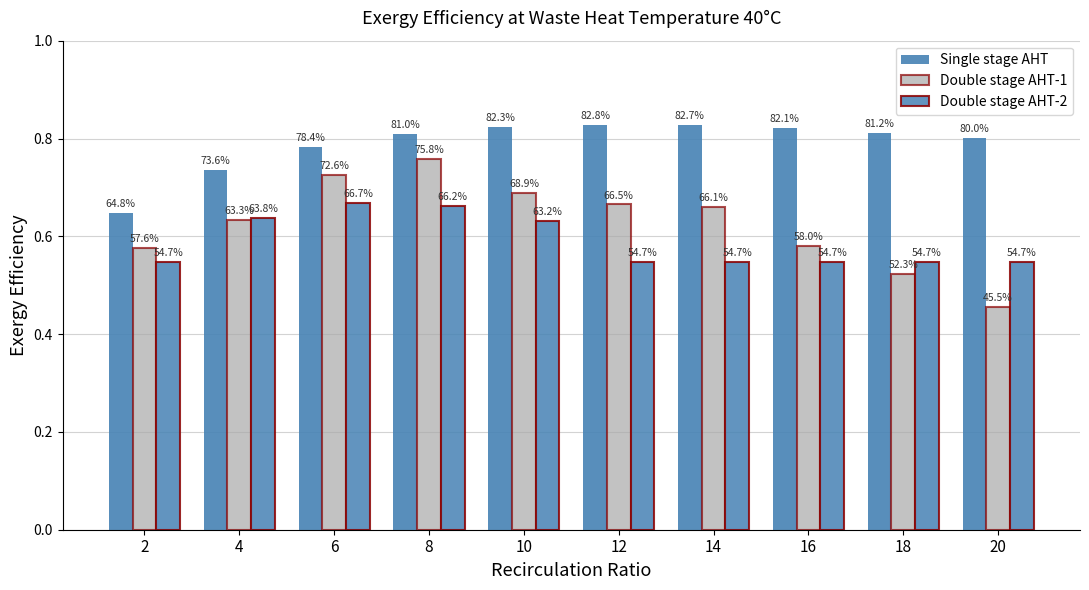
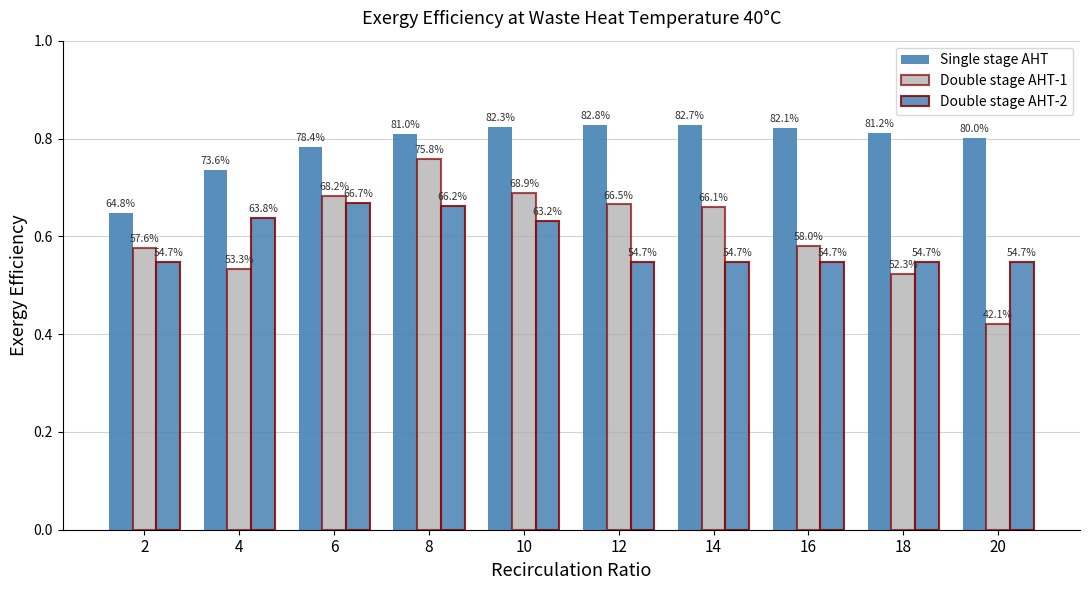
  {
    "Double stage AHT-1": {
      "2": "57.6%",
-     "4": "63.3%",
-     "6": "72.6%",
+     "4": "53.3%",
+     "6": "68.2%",
      "8": "75.8%",
      "10": "68.9%",
      "12": "66.5%",
      "14": "66.1%",
      "16": "58.0%",
      "18": "52.3%",
-     "20": "45.5%"
+     "20": "42.1%"
    }
  }
